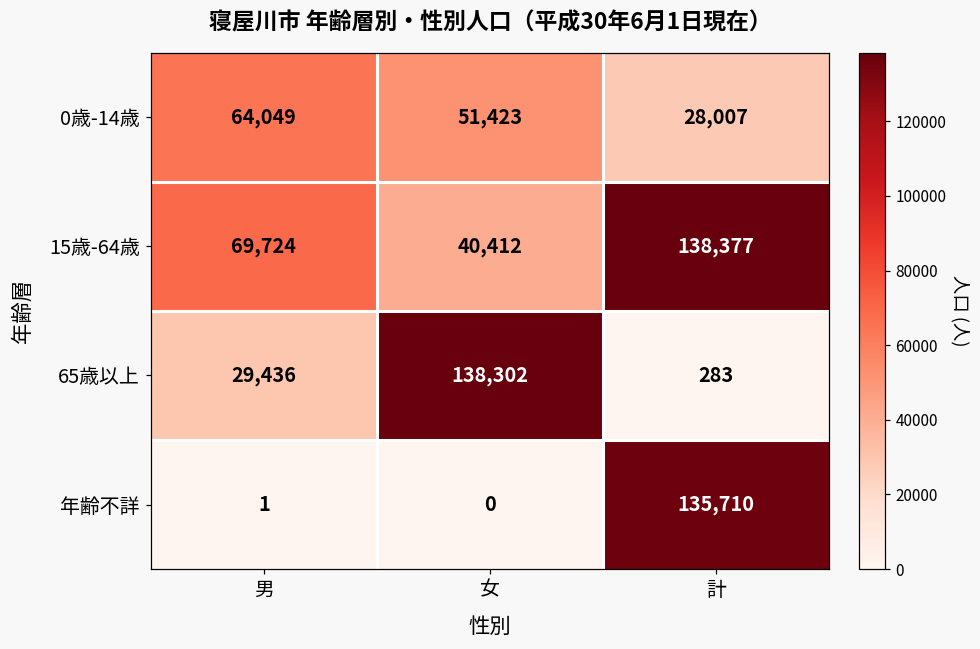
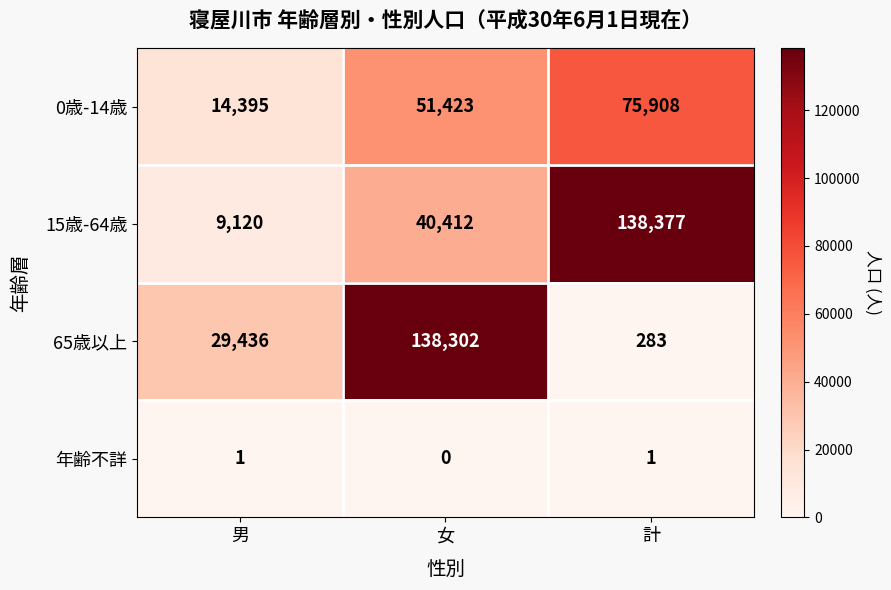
  {
    "0歳-14歳": {
-     "男": "64,049",
+     "男": "14,395",
      "女": "51,423",
-     "計": "28,007"
+     "計": "75,908"
    },
    "15歳-64歳": {
-     "男": "69,724",
+     "男": "9,120",
      "女": "40,412",
      "計": "138,377"
    },
    "65歳以上": {
      "男": "29,436",
      "女": "138,302",
      "計": "283"
    },
    "年齢不詳": {
      "男": "1",
      "女": "0",
-     "計": "135,710"
+     "計": "1"
    }
  }
